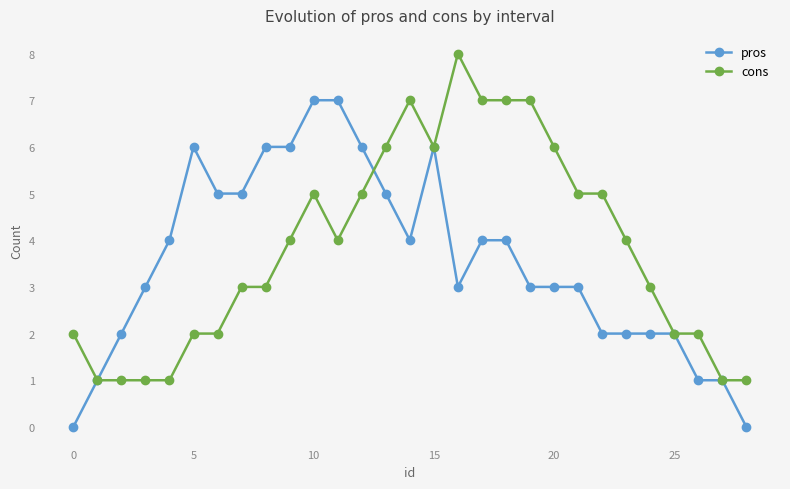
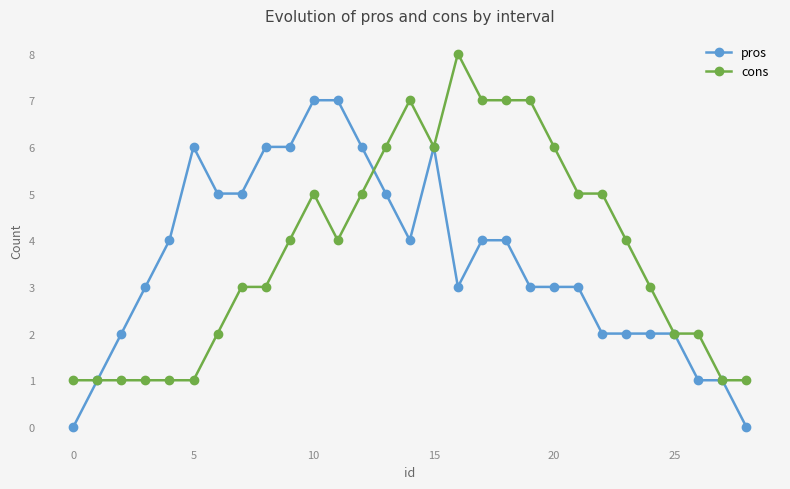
  {
    "pros": {
      "0": 0,
      "5": 6,
      "10": 7,
      "20": 3
    },
    "cons": {
-     "0": 2,
-     "5": 2,
+     "0": 1,
+     "5": 1,
      "10": 5,
      "20": 6
    }
  }
